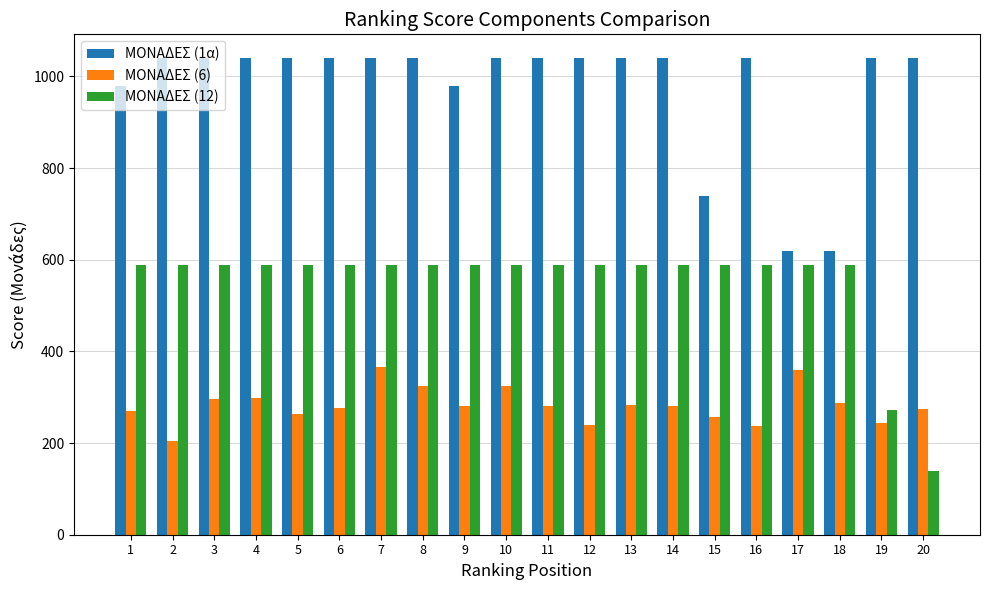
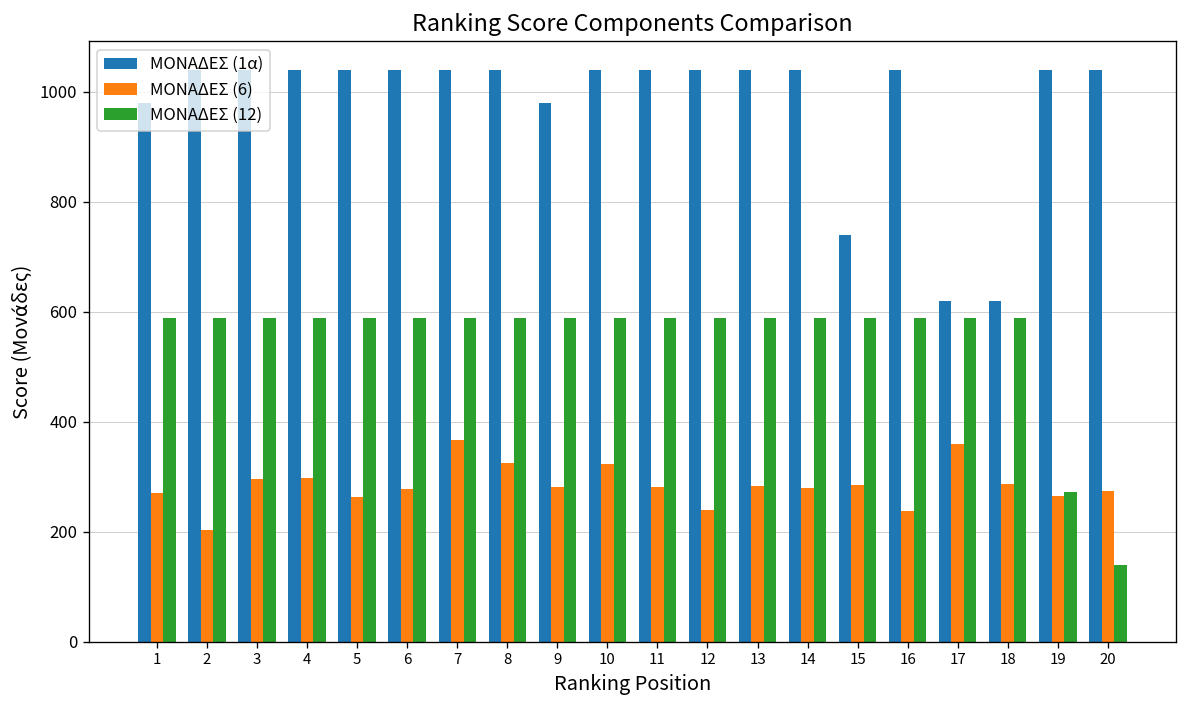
  {
    "ΜΟΝΑΔΕΣ (1α)": {
      "4": 1040,
      "5": 1040,
      "6": 1040,
      "7": 1040,
      "8": 1040,
      "9": 980,
      "10": 1040,
      "11": 1040,
      "12": 1040,
      "13": 1040,
      "14": 1040,
      "15": 740,
      "16": 1040,
      "17": 620,
      "18": 620,
      "19": 1040,
      "20": 1040
    },
    "ΜΟΝΑΔΕΣ (6)": {
      "1": 270,
      "2": 200,
      "3": 300,
      "4": 300,
      "5": 260,
      "6": 280,
      "7": 370,
      "8": 330,
      "9": 280,
      "10": 320,
      "11": 280,
      "12": 240,
      "13": 280,
      "14": 280,
-     "15": 260,
+     "15": 290,
      "16": 240,
      "17": 360,
      "18": 290,
-     "19": 240,
+     "19": 260,
      "20": 270
    },
    "ΜΟΝΑΔΕΣ (12)": {
      "1": 590,
      "2": 590,
      "3": 590,
      "4": 590,
      "5": 590,
      "6": 590,
      "7": 590,
      "8": 590,
      "9": 590,
      "10": 590,
      "11": 590,
      "12": 590,
      "13": 590,
      "14": 590,
      "15": 590,
      "16": 590,
      "17": 590,
      "18": 590,
      "19": 270,
      "20": 140
    }
  }
